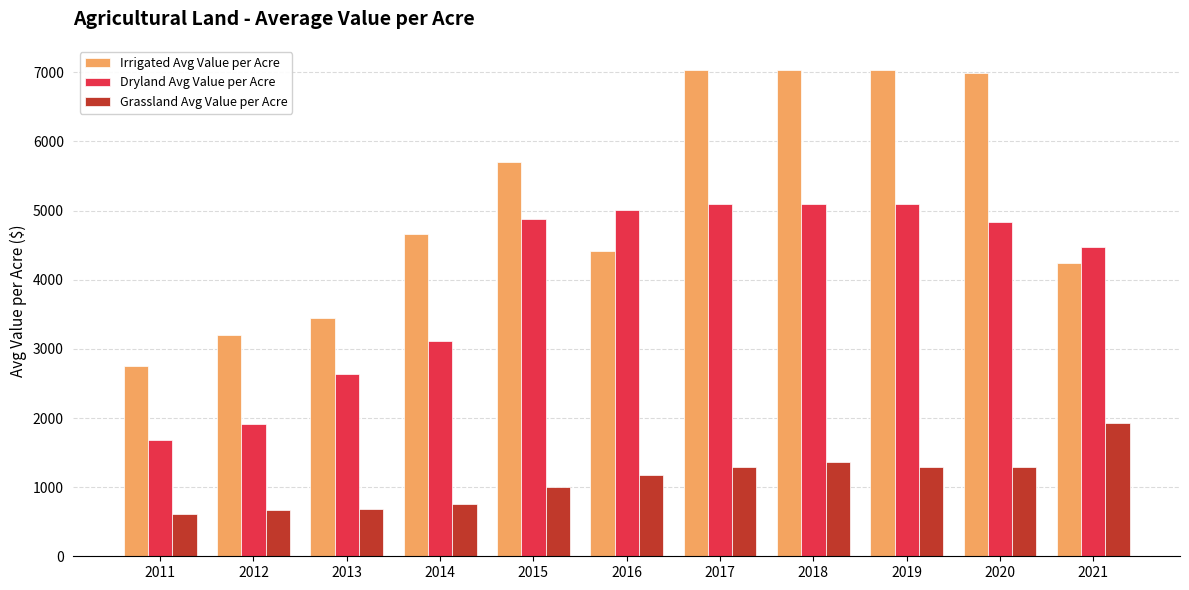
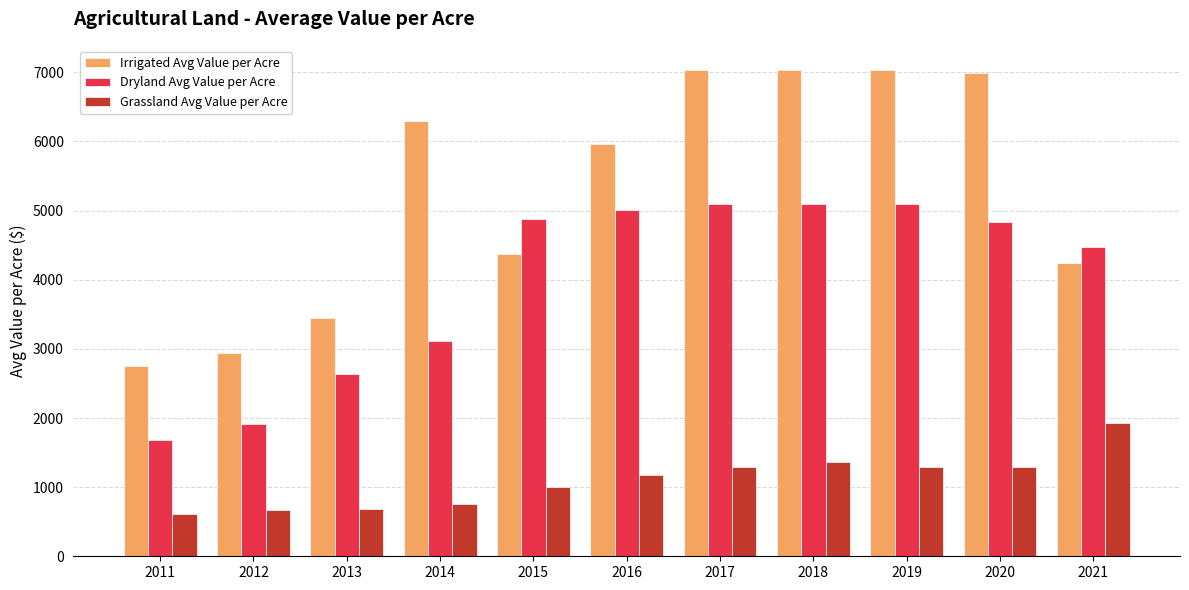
  {
    "Irrigated Avg Value per Acre": {
      "2011": 2800,
-     "2012": 3200,
+     "2012": 2900,
      "2013": 3500,
-     "2014": 4700,
-     "2015": 5700,
-     "2016": 4400,
+     "2014": 6300,
+     "2015": 4400,
+     "2016": 6000,
      "2017": 7000,
      "2018": 7000,
      "2019": 7000,
      "2020": 7000,
      "2021": 4200
    }
  }
